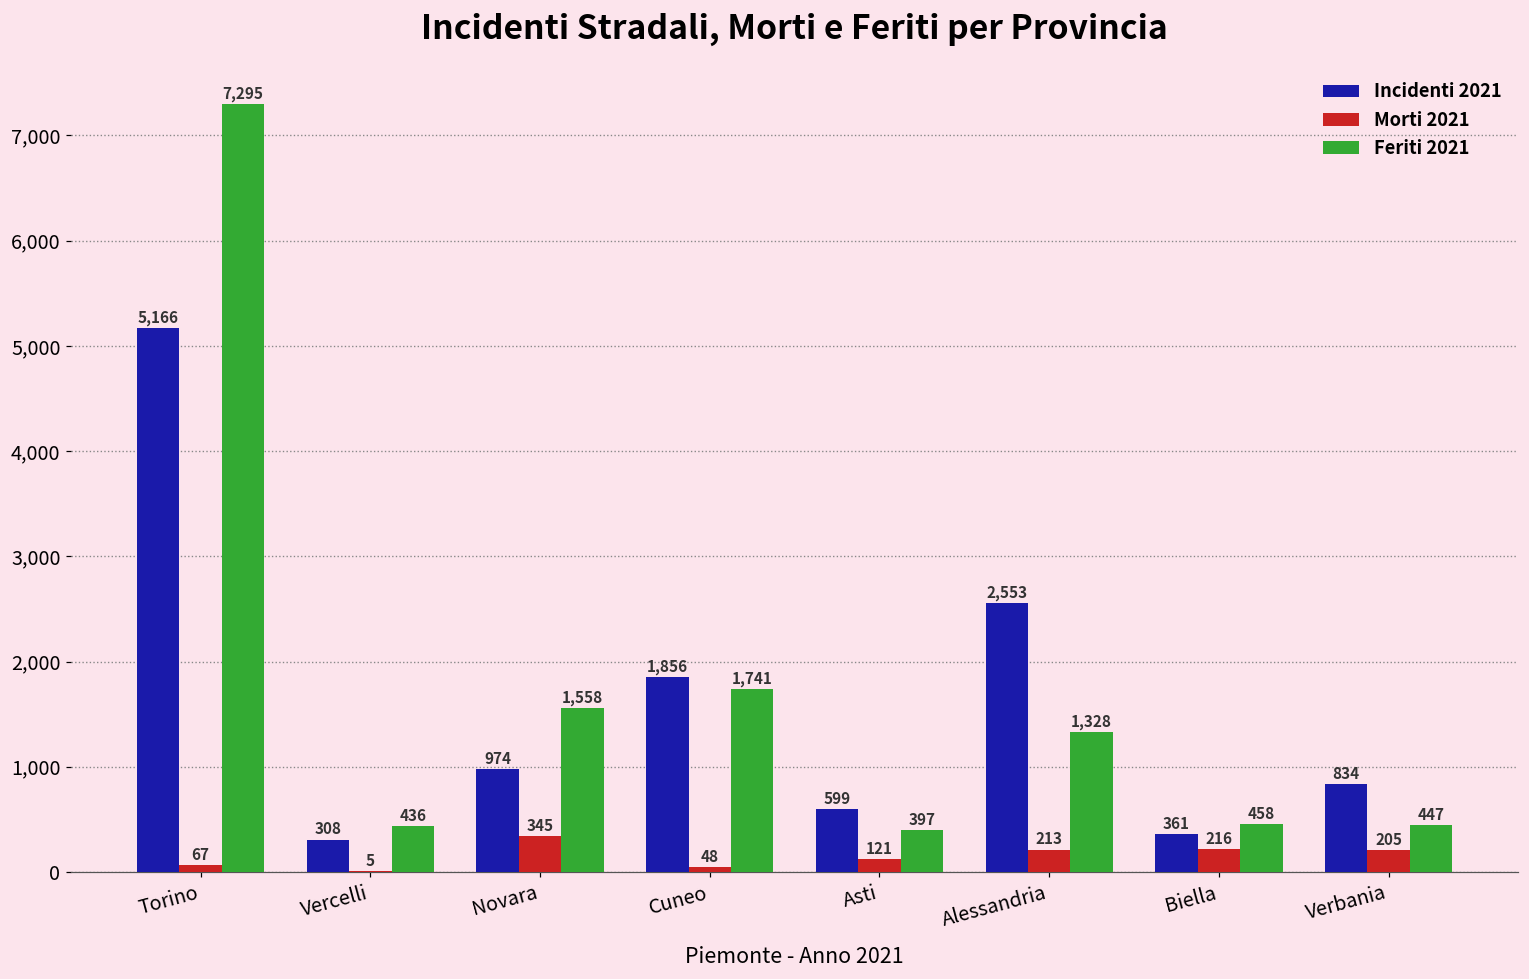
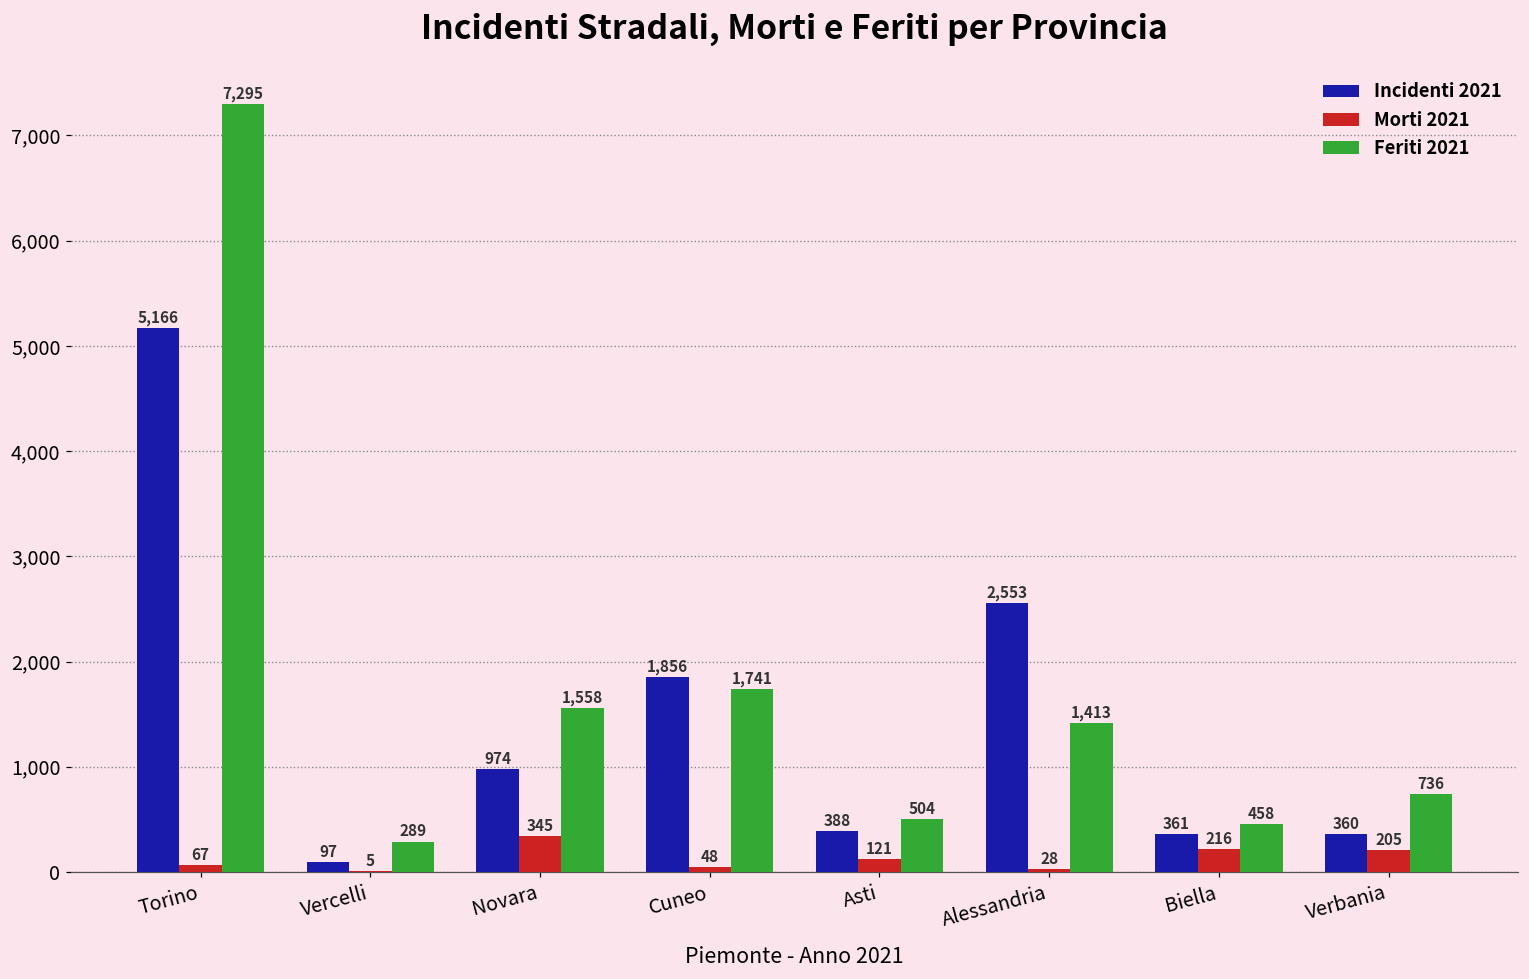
  {
    "Incidenti 2021": {
      "Torino": "5,166",
-     "Vercelli": "308",
+     "Vercelli": "97",
      "Novara": "974",
      "Cuneo": "1,856",
-     "Asti": "599",
+     "Asti": "388",
      "Alessandria": "2,553",
      "Biella": "361",
-     "Verbania": "834"
+     "Verbania": "360"
    },
    "Morti 2021": {
      "Torino": "67",
      "Vercelli": "5",
      "Novara": "345",
      "Cuneo": "48",
      "Asti": "121",
-     "Alessandria": "213",
+     "Alessandria": "28",
      "Biella": "216",
      "Verbania": "205"
    },
    "Feriti 2021": {
      "Torino": "7,295",
-     "Vercelli": "436",
+     "Vercelli": "289",
      "Novara": "1,558",
      "Cuneo": "1,741",
-     "Asti": "397",
-     "Alessandria": "1,328",
+     "Asti": "504",
+     "Alessandria": "1,413",
      "Biella": "458",
-     "Verbania": "447"
+     "Verbania": "736"
    }
  }
